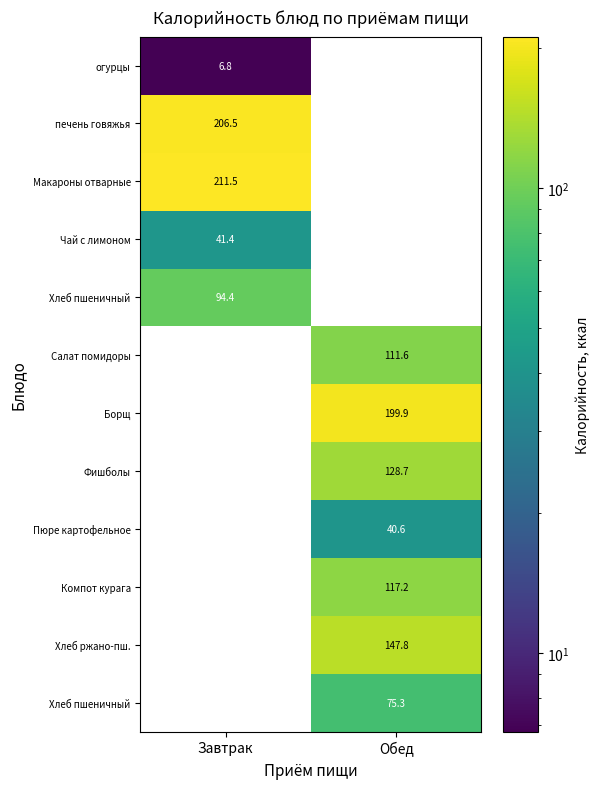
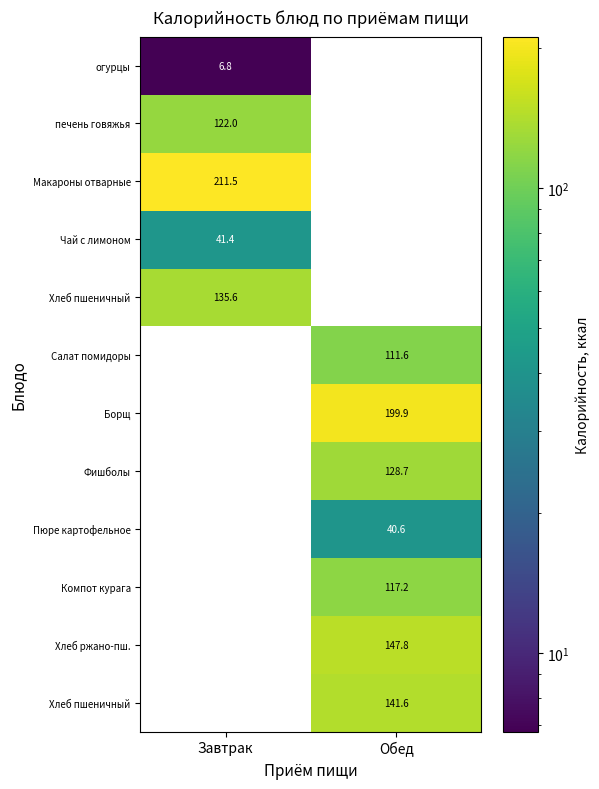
  {
    "огурцы": {
      "Завтрак": 6.8
    },
    "печень говяжья": {
-     "Завтрак": 206.5
+     "Завтрак": 122.0
    },
    "Макароны отварные": {
      "Завтрак": 211.5
    },
    "Чай с лимоном": {
      "Завтрак": 41.4
    },
    "Хлеб пшеничный": {
-     "Завтрак": 94.4,
-     "Обед": 75.3
+     "Завтрак": 135.6,
+     "Обед": 141.6
    },
    "Салат помидоры": {
      "Обед": 111.6
    },
    "Борщ": {
      "Обед": 199.9
    },
    "Фишболы": {
      "Обед": 128.7
    },
    "Пюре картофельное": {
      "Обед": 40.6
    },
    "Компот курага": {
      "Обед": 117.2
    },
    "Хлеб ржано-пш.": {
      "Обед": 147.8
    }
  }
